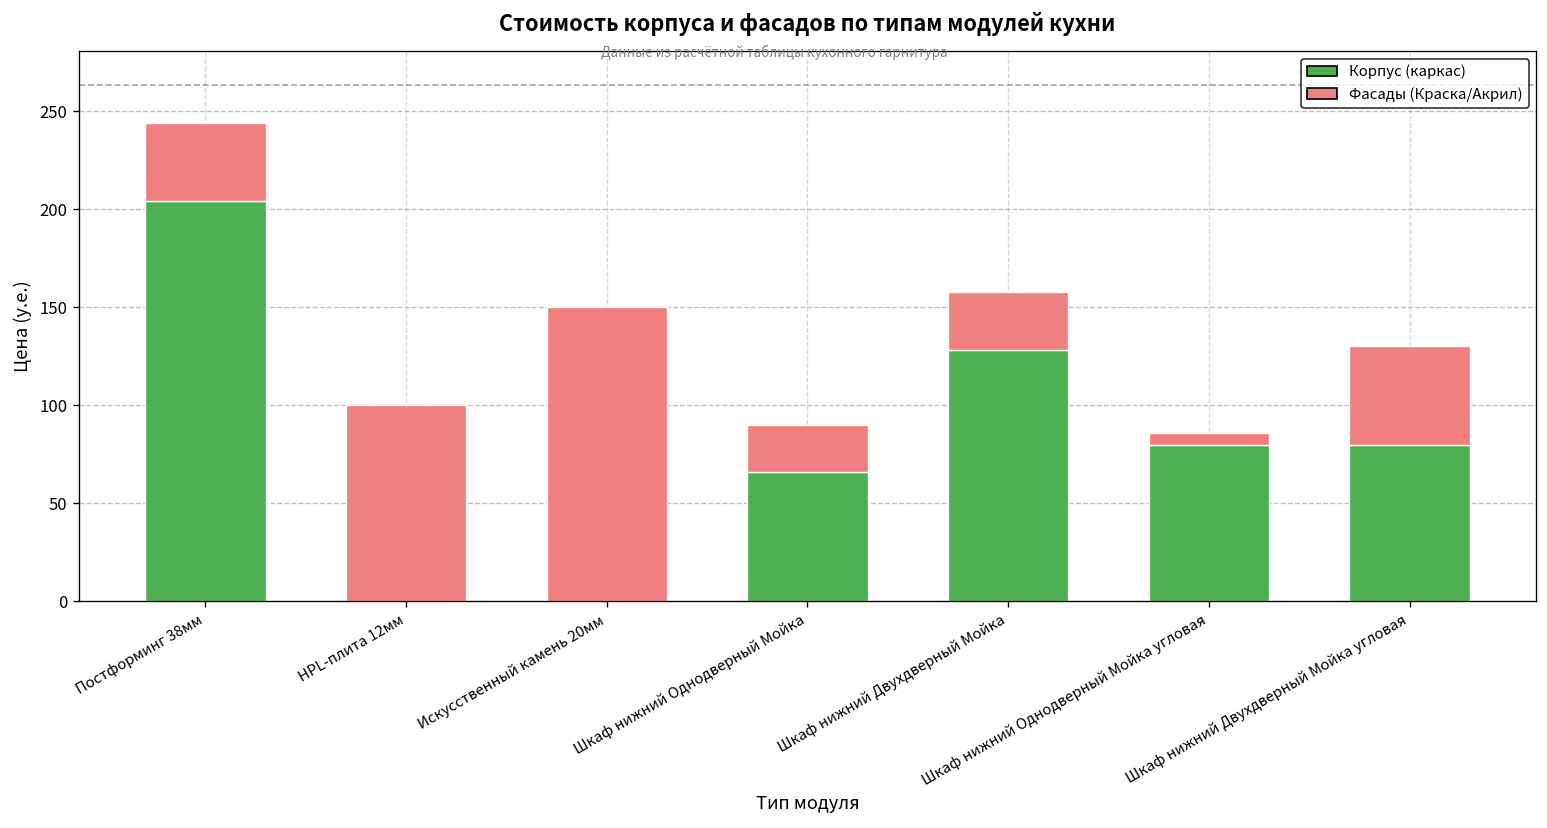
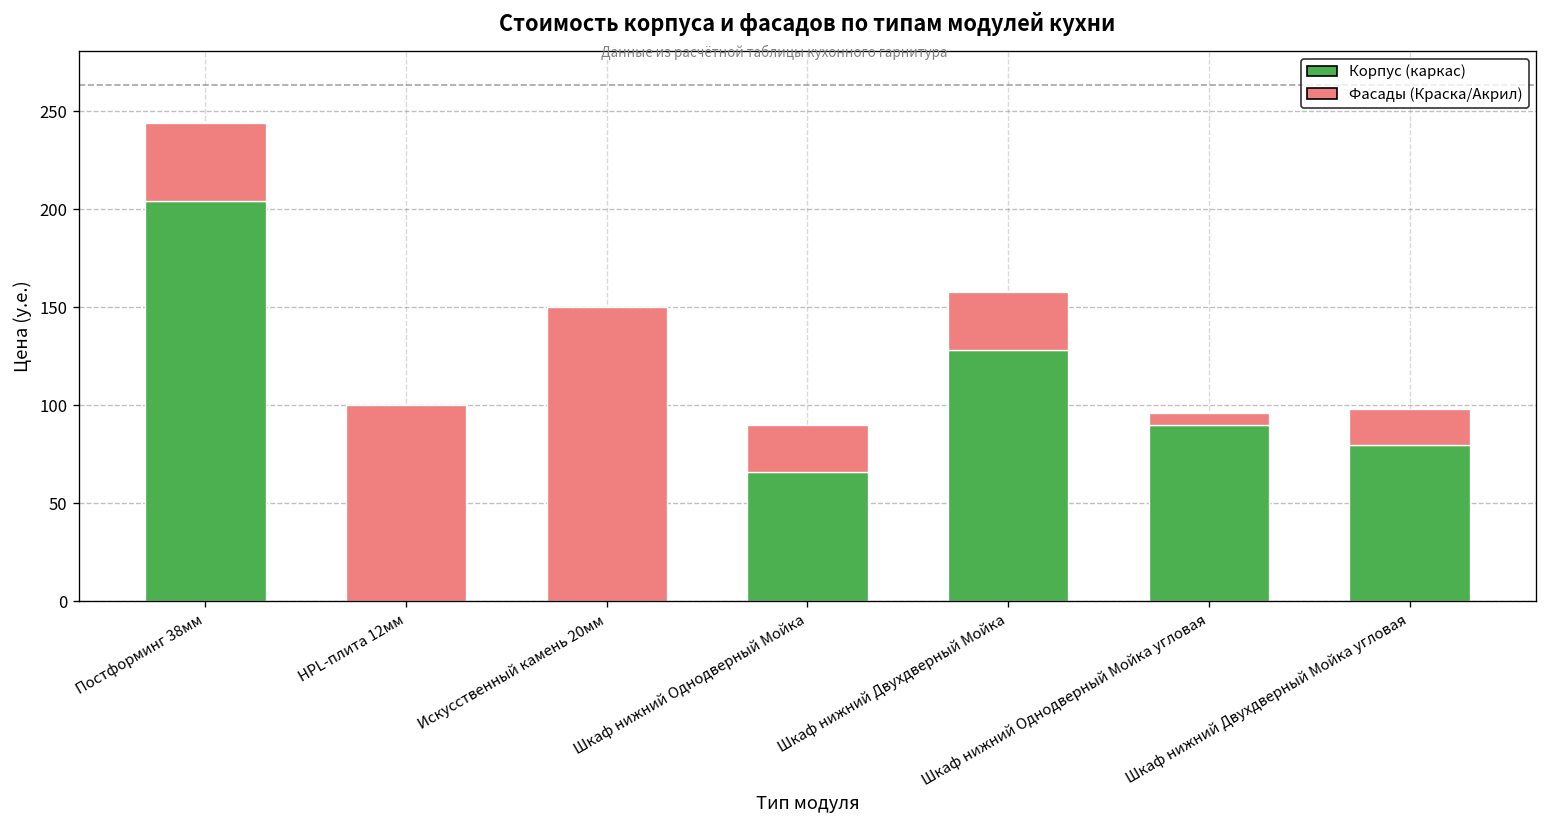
  {
    "Корпус (каркас)": {
      "Постформинг 38мм": 204,
      "HPL-плита 12мм": 0,
      "Искусственный камень 20мм": 0,
      "Шкаф нижний Однодверный Мойка": 66,
      "Шкаф нижний Двухдверный Мойка": 128,
-     "Шкаф нижний Однодверный Мойка угловая": 80,
+     "Шкаф нижний Однодверный Мойка угловая": 90,
      "Шкаф нижний Двухдверный Мойка угловая": 80
    },
    "Фасады (Краска/Акрил)": {
      "Постформинг 38мм": 40,
      "HPL-плита 12мм": 100,
      "Искусственный камень 20мм": 150,
      "Шкаф нижний Однодверный Мойка": 24,
      "Шкаф нижний Двухдверный Мойка": 30,
      "Шкаф нижний Однодверный Мойка угловая": 6,
-     "Шкаф нижний Двухдверный Мойка угловая": 50
+     "Шкаф нижний Двухдверный Мойка угловая": 18
    }
  }
